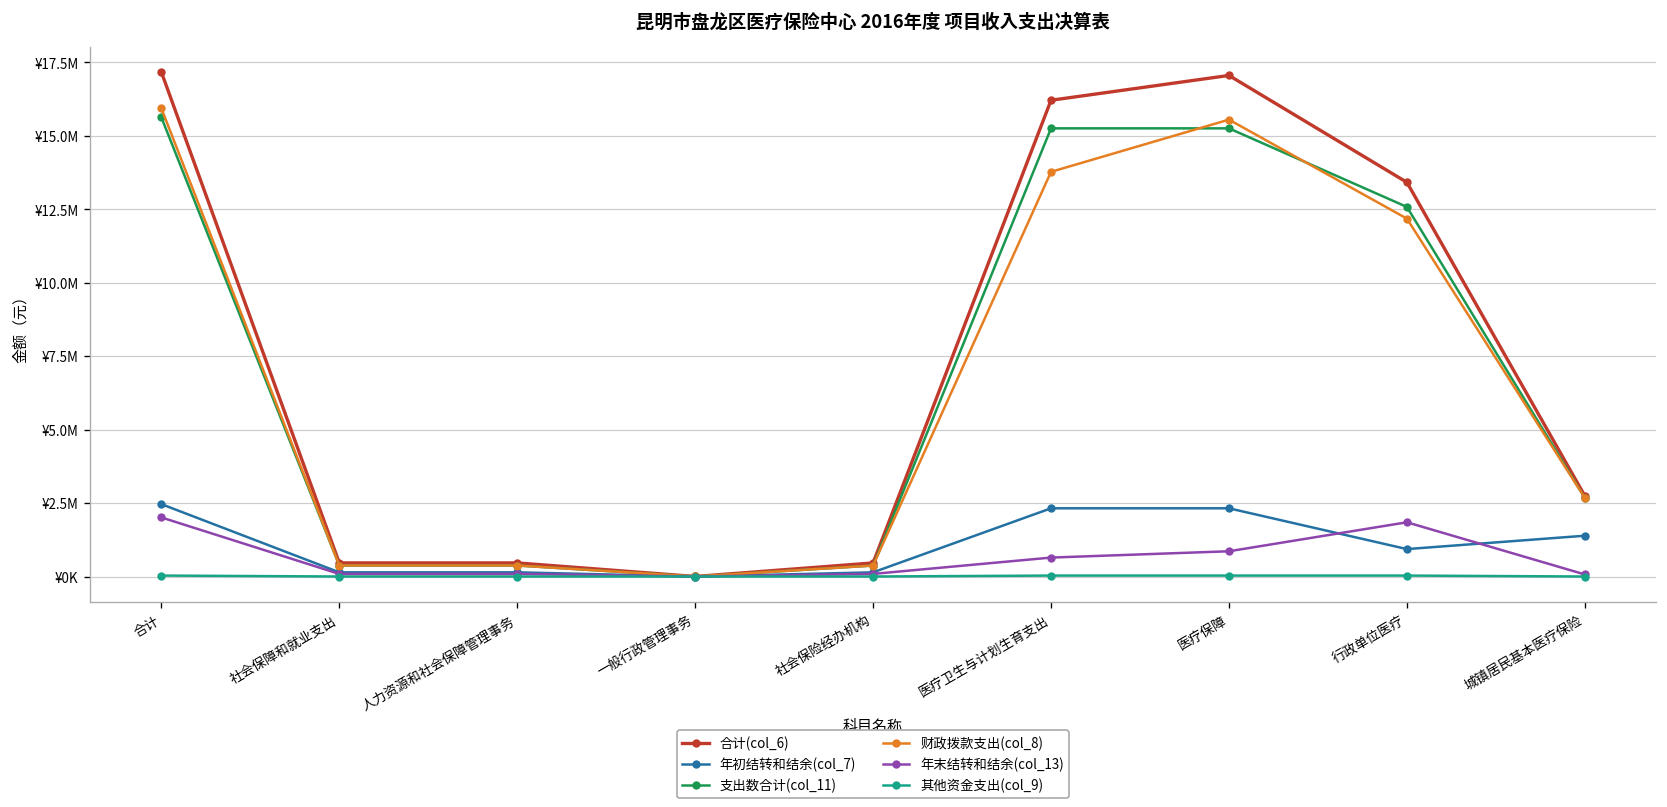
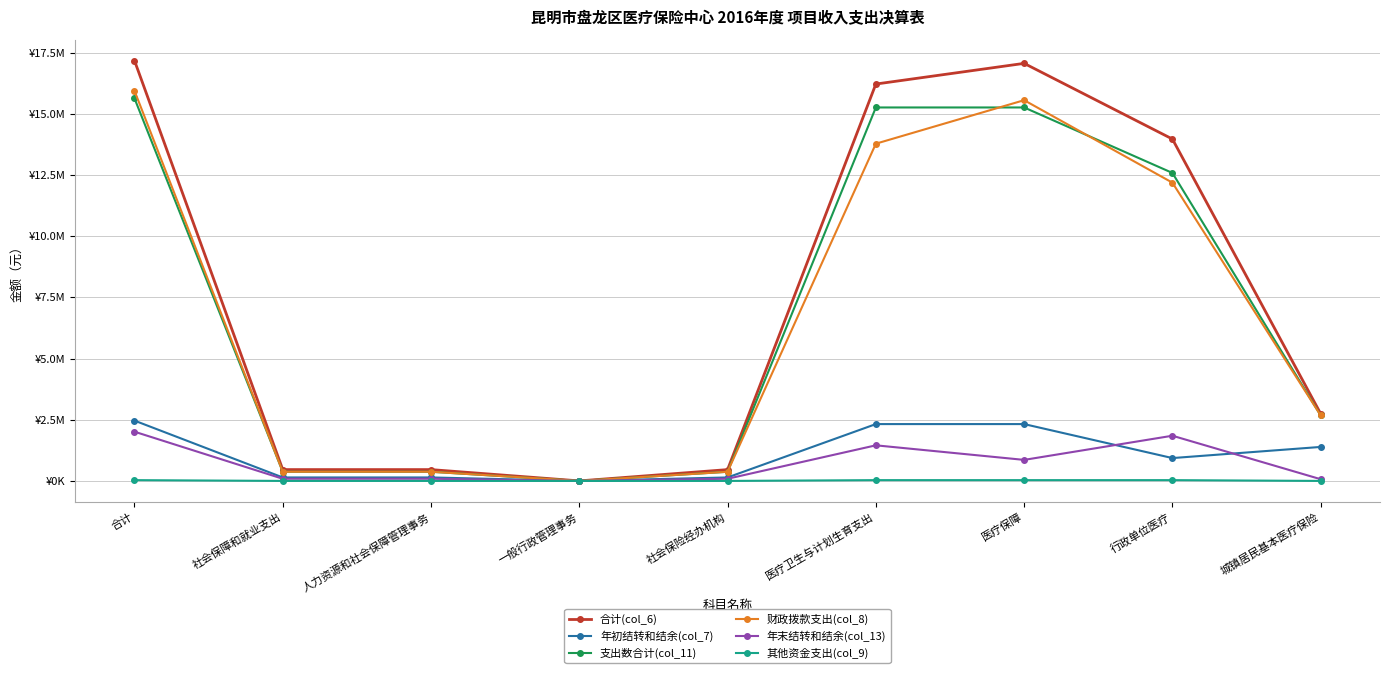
  {
    "合计(col_6)": {
      "合计": "¥17200000",
      "医疗卫生与计划生育支出": "¥16200000",
      "医疗保障": "¥17100000",
-     "行政单位医疗": "¥13400000"
+     "行政单位医疗": "¥14000000"
    },
    "财政拨款支出(col_8)": {
      "合计": "¥15900000",
      "医疗卫生与计划生育支出": "¥13800000",
      "医疗保障": "¥15600000",
      "行政单位医疗": "¥12200000"
    },
    "年末结转和结余(col_13)": {
      "合计": "¥2000000",
-     "医疗卫生与计划生育支出": "¥600000",
+     "医疗卫生与计划生育支出": "¥1500000",
      "医疗保障": "¥900000",
      "行政单位医疗": "¥1800000"
    }
  }
